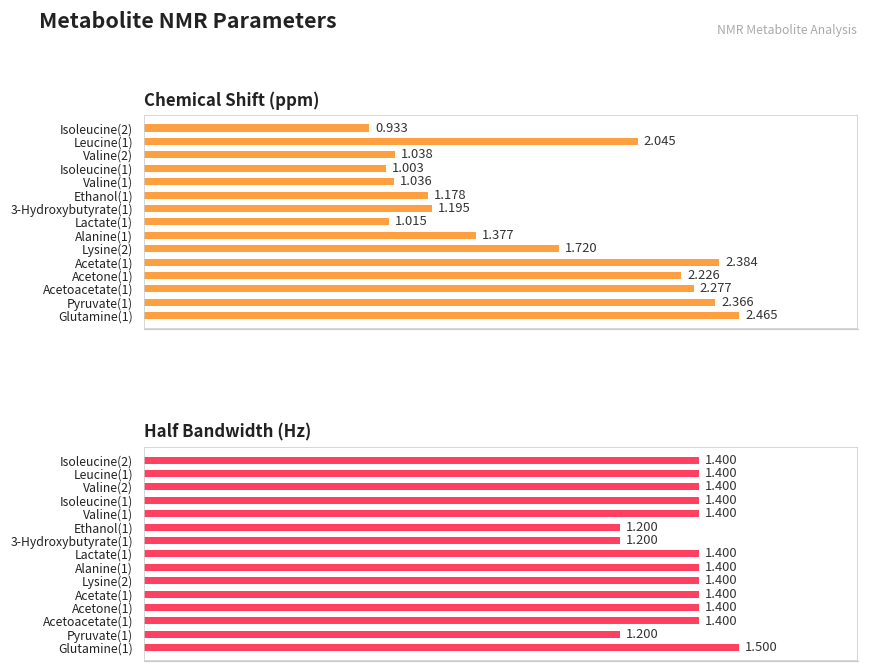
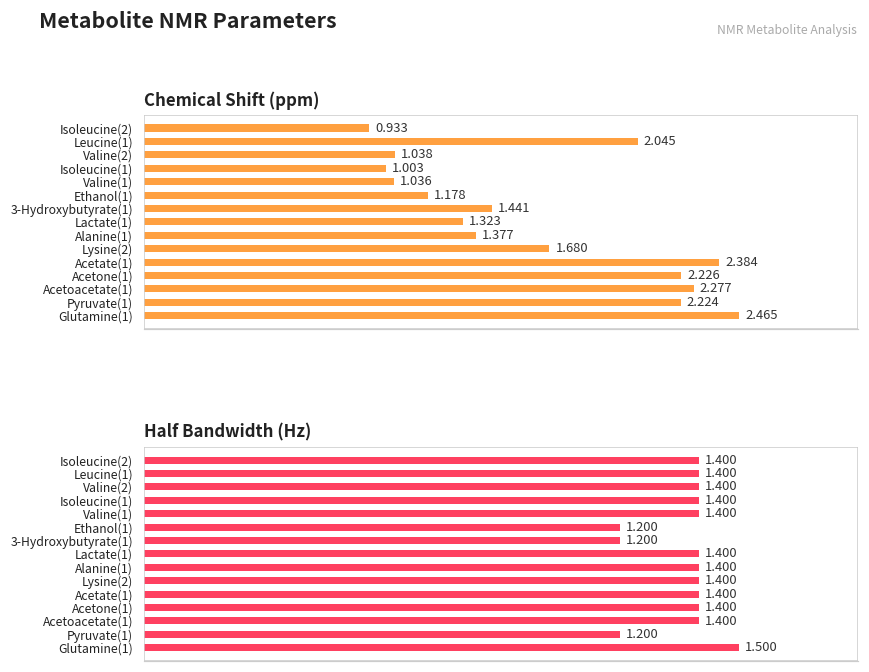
  {
    "Chemical Shift (ppm)": {
-     "3-Hydroxybutyrate(1)": 1.195,
-     "Lactate(1)": 1.015,
-     "Lysine(2)": 1.720,
-     "Pyruvate(1)": 2.366
+     "3-Hydroxybutyrate(1)": 1.441,
+     "Lactate(1)": 1.323,
+     "Lysine(2)": 1.680,
+     "Pyruvate(1)": 2.224
    }
  }
